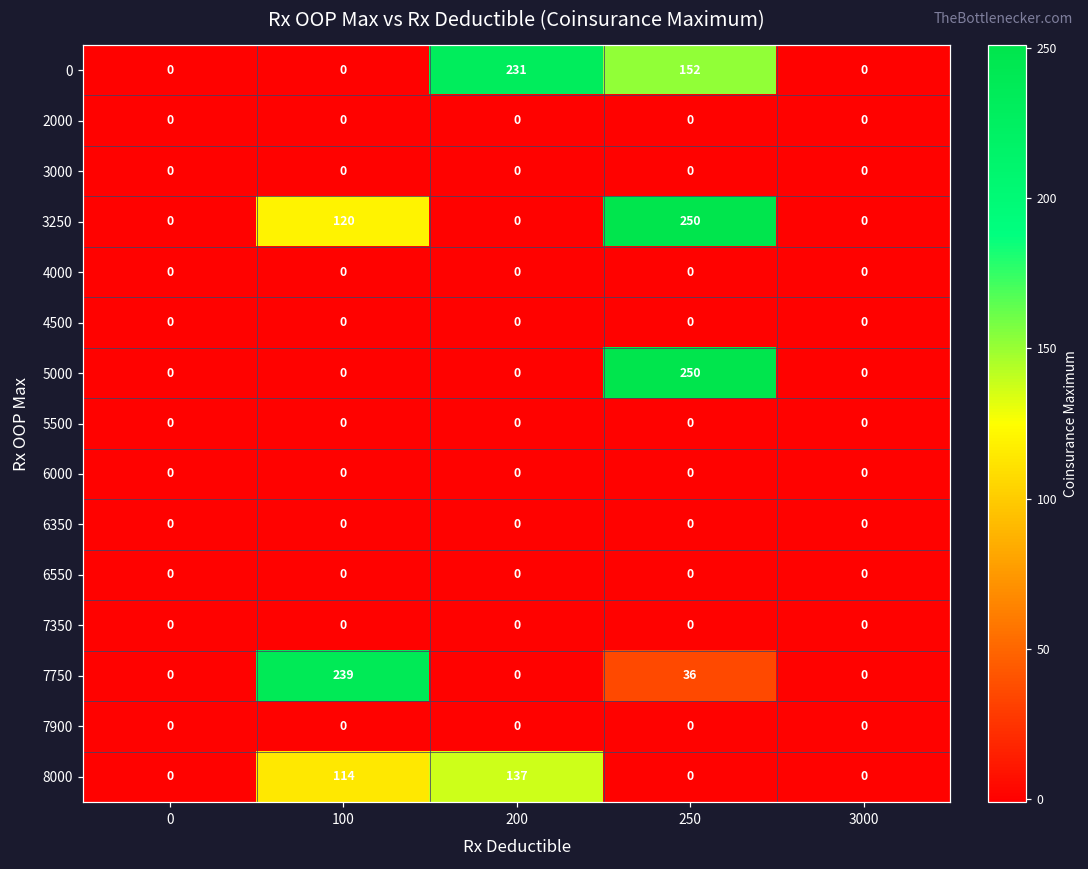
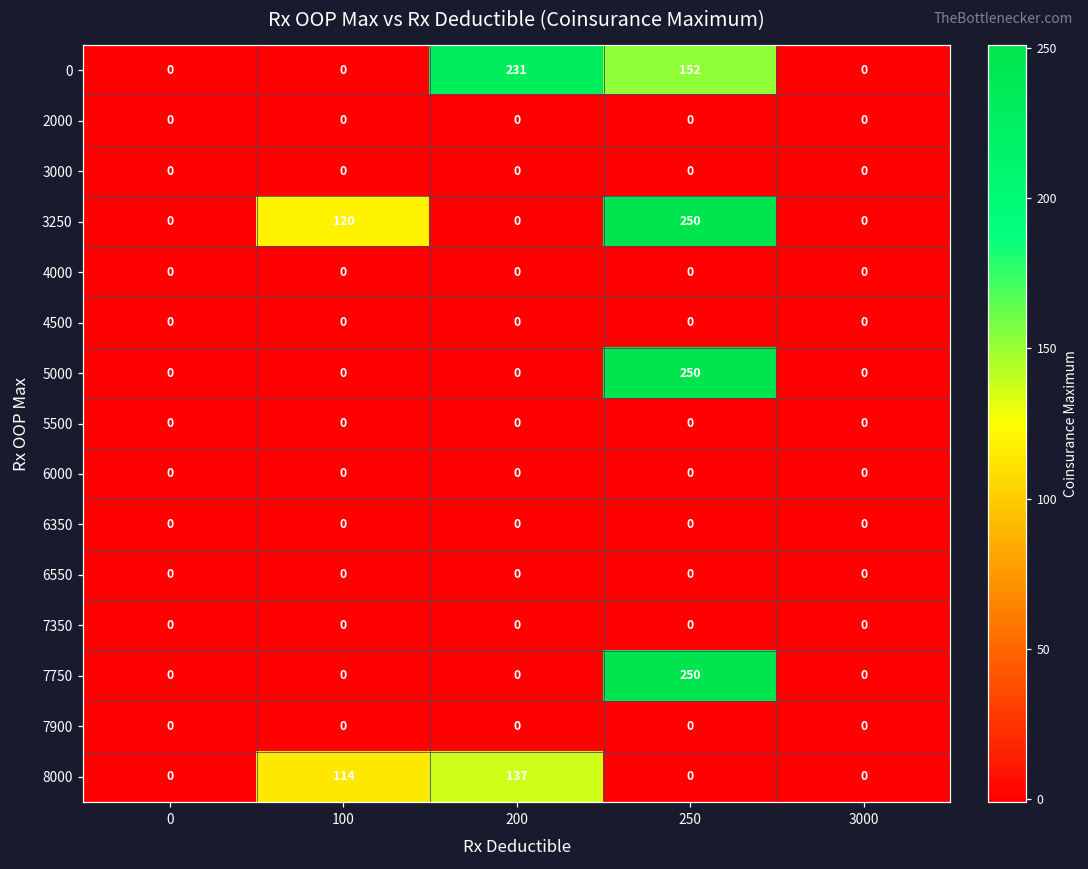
  {
    "0": {
      "0": 0,
      "100": 0,
      "200": 231,
      "250": 152,
      "3000": 0
    },
    "2000": {
      "0": 0,
      "100": 0,
      "200": 0,
      "250": 0,
      "3000": 0
    },
    "3000": {
      "0": 0,
      "100": 0,
      "200": 0,
      "250": 0,
      "3000": 0
    },
    "3250": {
      "0": 0,
      "100": 120,
      "200": 0,
      "250": 250,
      "3000": 0
    },
    "4000": {
      "0": 0,
      "100": 0,
      "200": 0,
      "250": 0,
      "3000": 0
    },
    "4500": {
      "0": 0,
      "100": 0,
      "200": 0,
      "250": 0,
      "3000": 0
    },
    "5000": {
      "0": 0,
      "100": 0,
      "200": 0,
      "250": 250,
      "3000": 0
    },
    "5500": {
      "0": 0,
      "100": 0,
      "200": 0,
      "250": 0,
      "3000": 0
    },
    "6000": {
      "0": 0,
      "100": 0,
      "200": 0,
      "250": 0,
      "3000": 0
    },
    "6350": {
      "0": 0,
      "100": 0,
      "200": 0,
      "250": 0,
      "3000": 0
    },
    "6550": {
      "0": 0,
      "100": 0,
      "200": 0,
      "250": 0,
      "3000": 0
    },
    "7350": {
      "0": 0,
      "100": 0,
      "200": 0,
      "250": 0,
      "3000": 0
    },
    "7750": {
      "0": 0,
-     "100": 239,
+     "100": 0,
      "200": 0,
-     "250": 36,
+     "250": 250,
      "3000": 0
    },
    "7900": {
      "0": 0,
      "100": 0,
      "200": 0,
      "250": 0,
      "3000": 0
    },
    "8000": {
      "0": 0,
      "100": 114,
      "200": 137,
      "250": 0,
      "3000": 0
    }
  }
